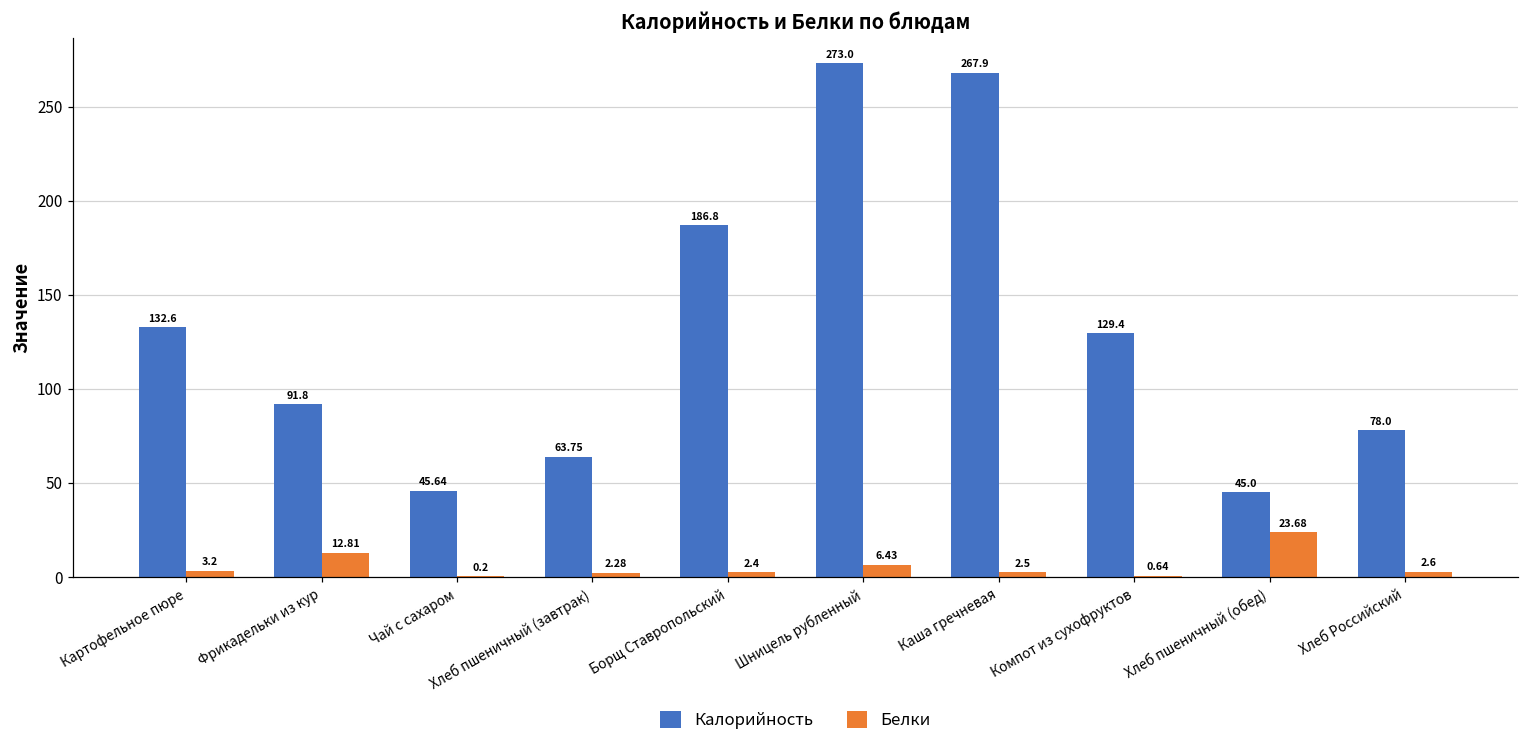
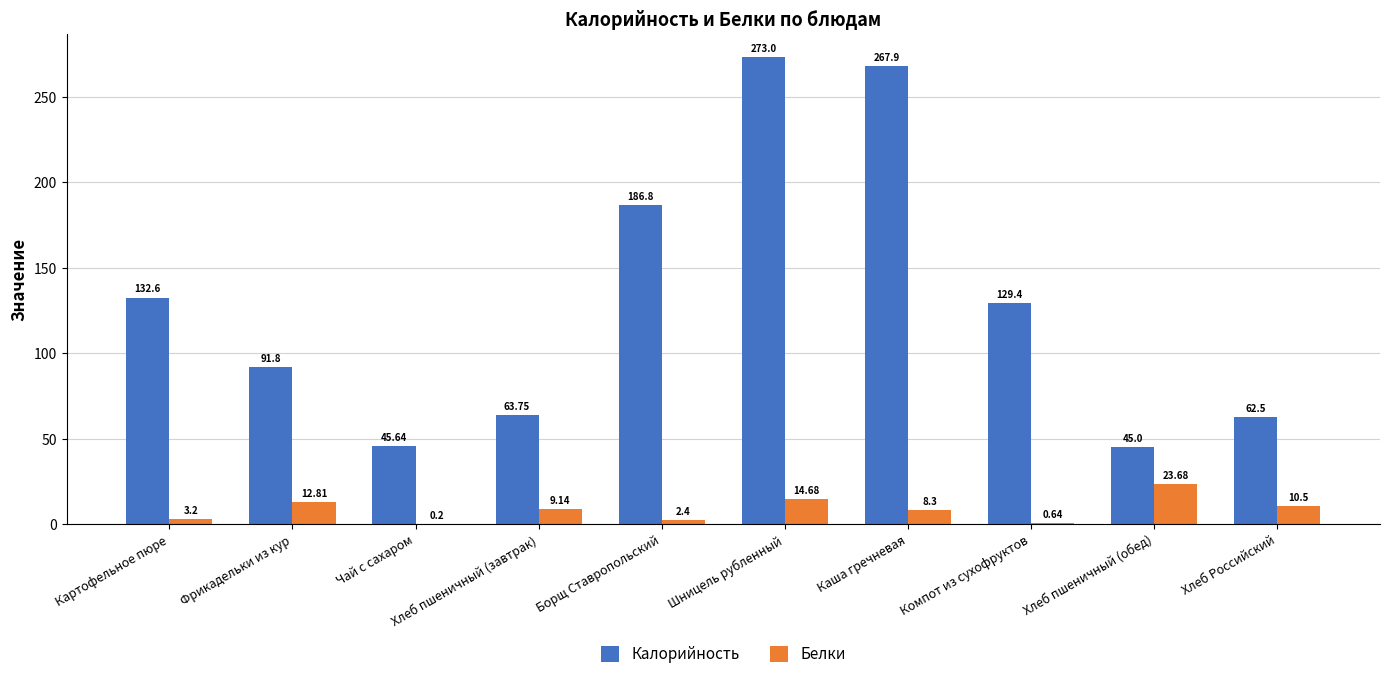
  {
    "Калорийность": {
      "Картофельное пюре": 132.6,
      "Фрикадельки из кур": 91.8,
      "Чай с сахаром": 45.64,
      "Хлеб пшеничный (завтрак)": 63.75,
      "Борщ Ставропольский": 186.8,
      "Шницель рубленный": 273.0,
      "Каша гречневая": 267.9,
      "Компот из сухофруктов": 129.4,
      "Хлеб пшеничный (обед)": 45.0,
-     "Хлеб Российский": 78.0
+     "Хлеб Российский": 62.5
    },
    "Белки": {
      "Картофельное пюре": 3.2,
      "Фрикадельки из кур": 12.81,
      "Чай с сахаром": 0.2,
-     "Хлеб пшеничный (завтрак)": 2.28,
+     "Хлеб пшеничный (завтрак)": 9.14,
      "Борщ Ставропольский": 2.4,
-     "Шницель рубленный": 6.43,
-     "Каша гречневая": 2.5,
+     "Шницель рубленный": 14.68,
+     "Каша гречневая": 8.3,
      "Компот из сухофруктов": 0.64,
      "Хлеб пшеничный (обед)": 23.68,
-     "Хлеб Российский": 2.6
+     "Хлеб Российский": 10.5
    }
  }
